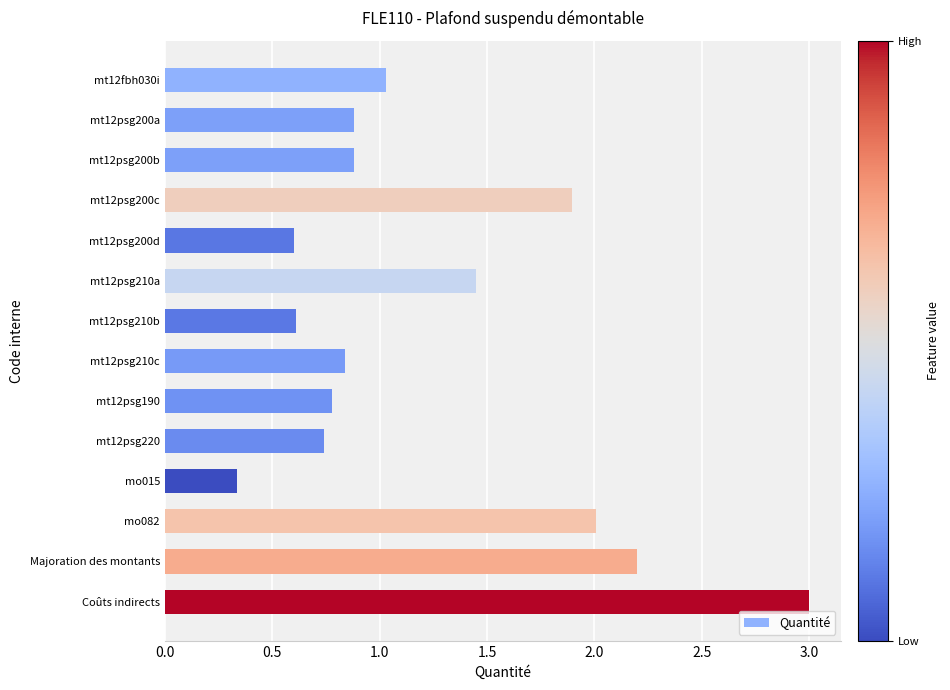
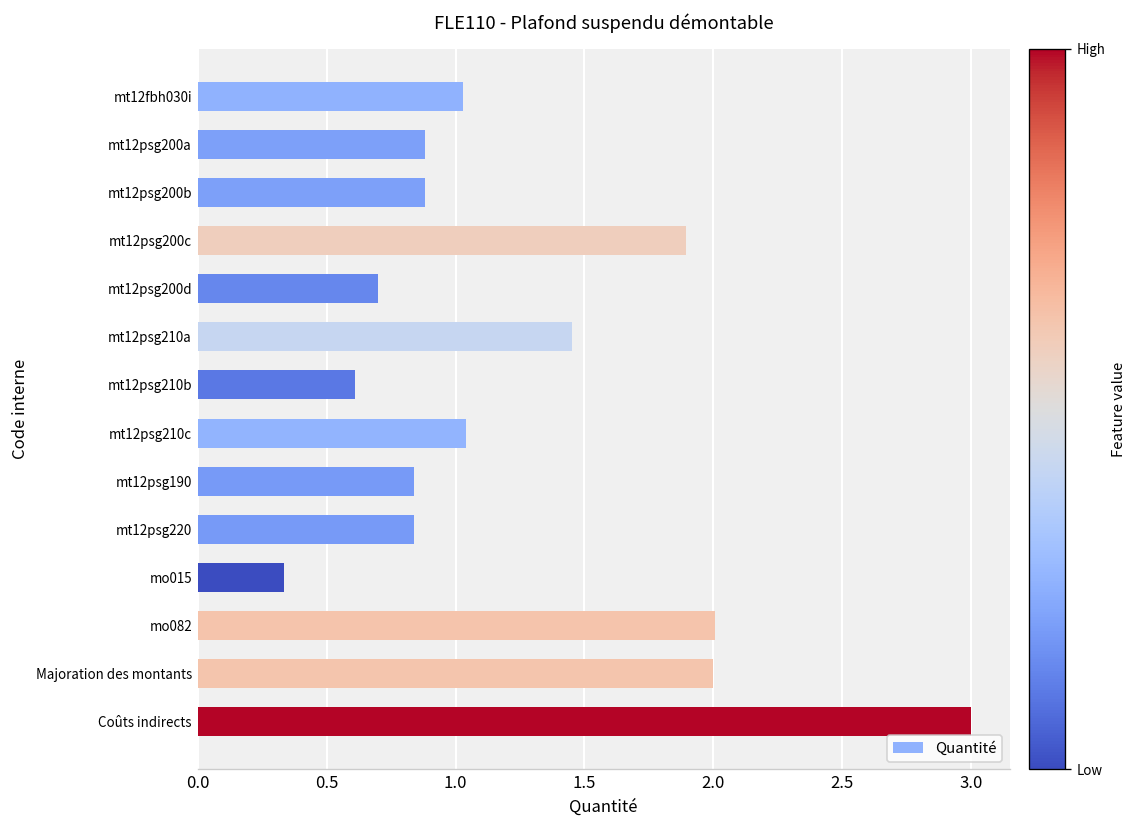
  {
    "mt12fbh030i": 1.03,
    "mt12psg200a": 0.88,
    "mt12psg200b": 0.88,
    "mt12psg200c": 1.90,
-   "mt12psg200d": 0.6,
+   "mt12psg200d": 0.7,
    "mt12psg210a": 1.45,
    "mt12psg210b": 0.61,
-   "mt12psg210c": 0.84,
-   "mt12psg190": 0.78,
-   "mt12psg220": 0.74,
+   "mt12psg210c": 1.04,
+   "mt12psg190": 0.84,
+   "mt12psg220": 0.84,
    "mo015": 0.34,
    "mo082": 2.01,
-   "Majoration des montants": 2.2,
+   "Majoration des montants": 2.0,
    "Coûts indirects": 3.00
  }
